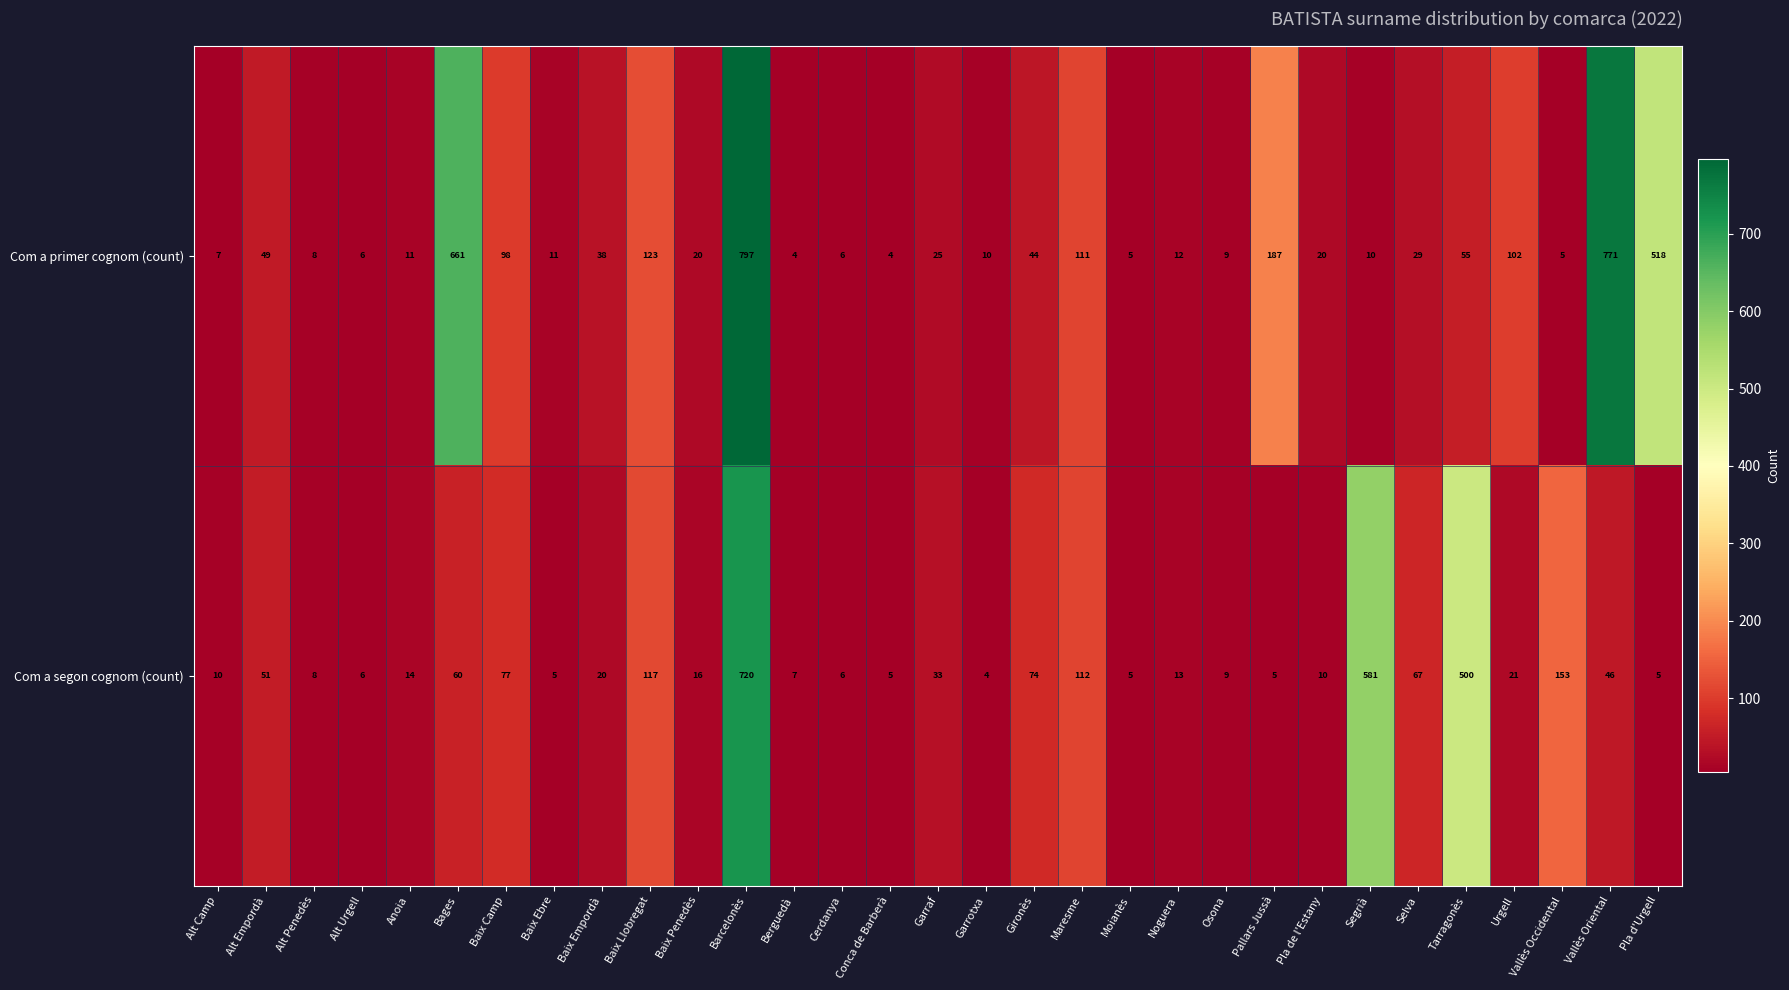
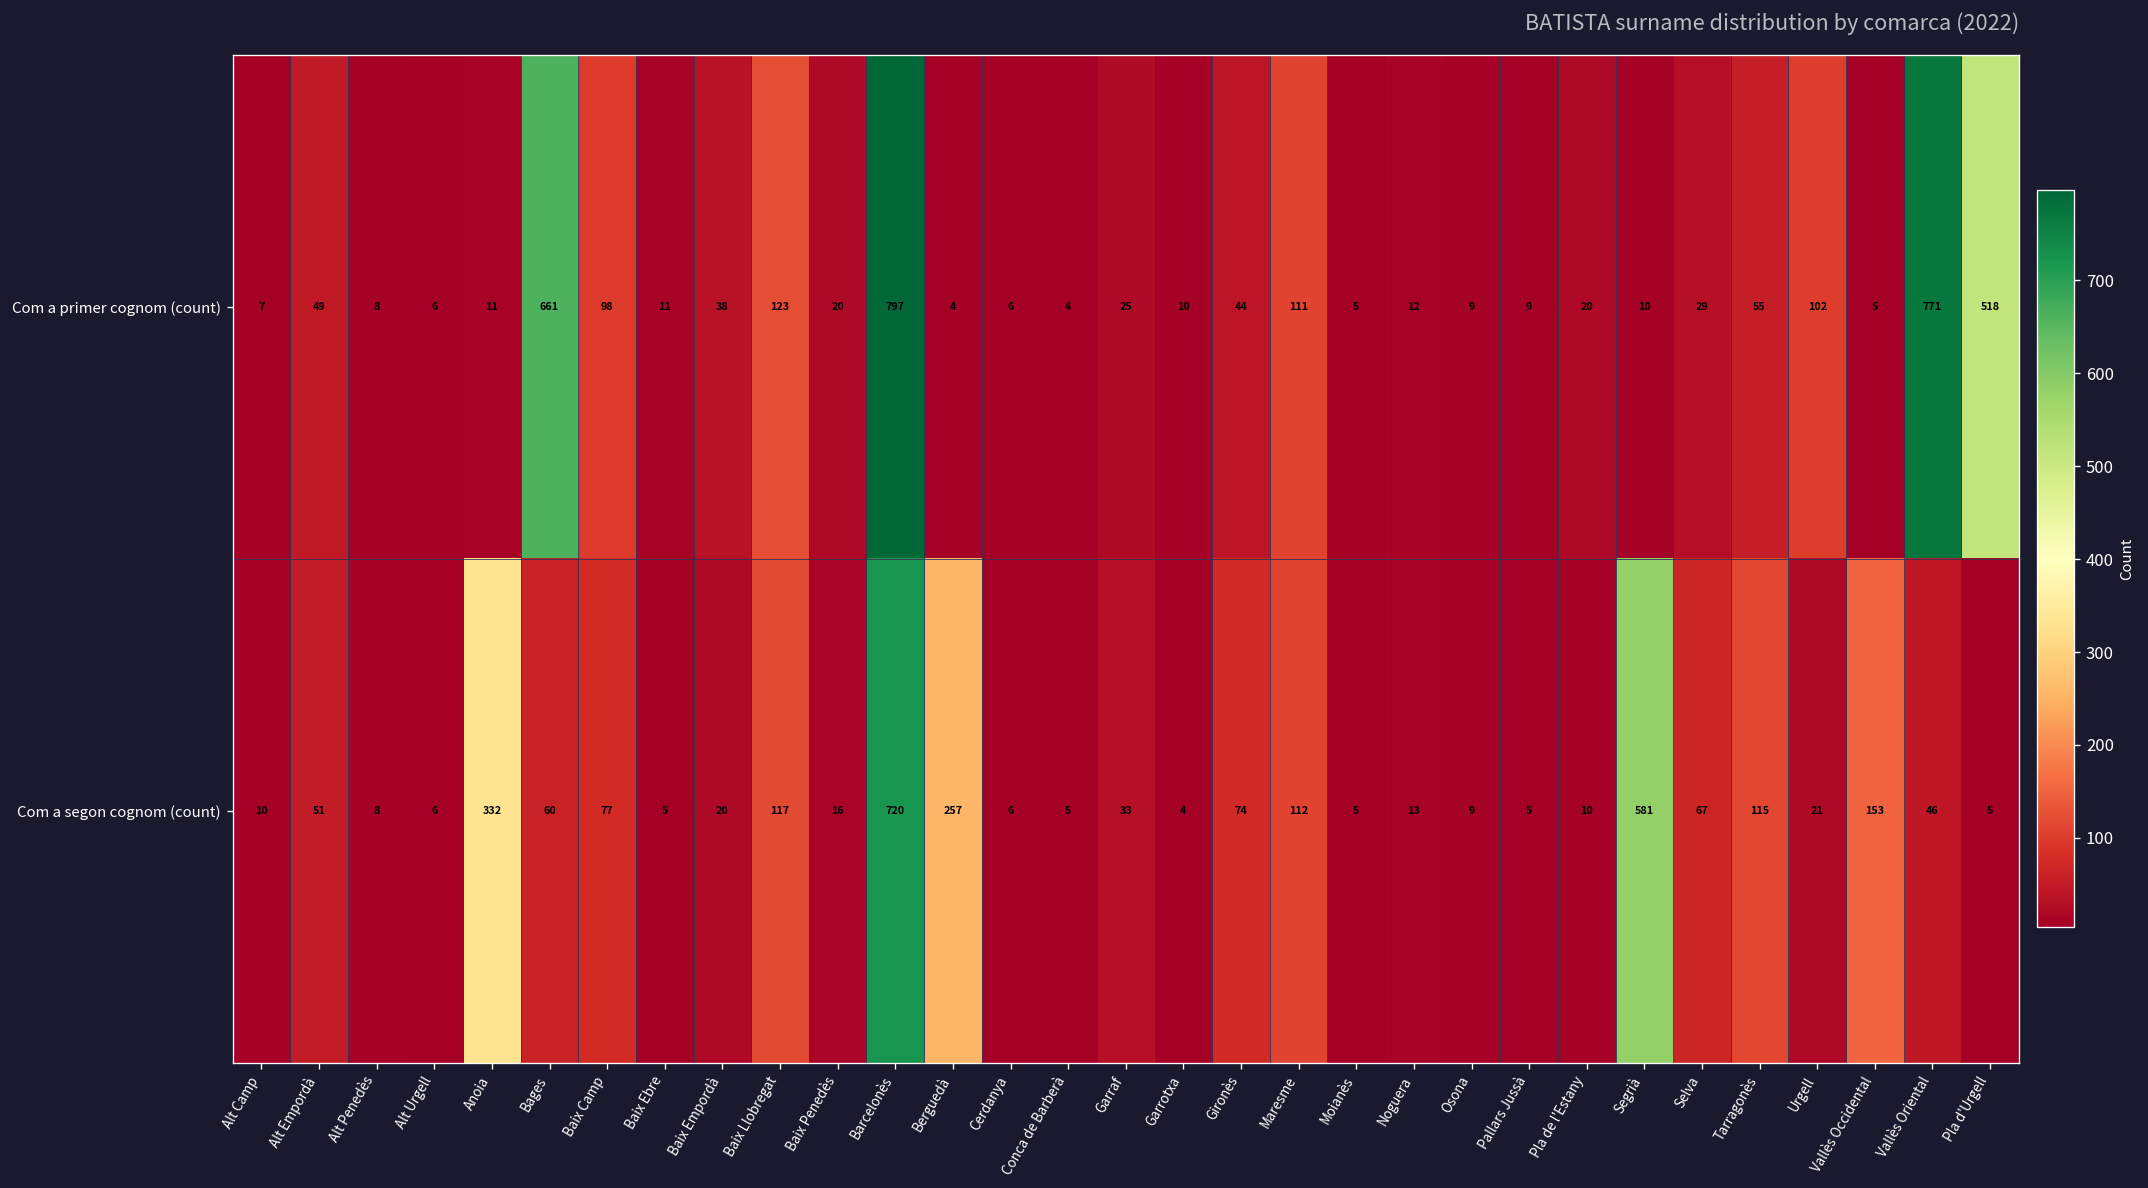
  {
    "Com a primer cognom (count)": {
      "Alt Camp": 7,
      "Alt Empordà": 49,
      "Alt Penedès": 8,
      "Alt Urgell": 6,
      "Anoia": 11,
      "Bages": 661,
      "Baix Camp": 98,
      "Baix Ebre": 11,
      "Baix Empordà": 38,
      "Baix Llobregat": 123,
      "Baix Penedès": 20,
      "Barcelonès": 797,
      "Berguedà": 4,
      "Cerdanya": 6,
      "Conca de Barberà": 4,
      "Garraf": 25,
      "Garrotxa": 10,
      "Gironès": 44,
      "Maresme": 111,
      "Moianès": 5,
      "Noguera": 12,
      "Osona": 9,
-     "Pallars Jussà": 187,
+     "Pallars Jussà": 9,
      "Pla de l'Estany": 20,
      "Segrià": 10,
      "Selva": 29,
      "Tarragonès": 55,
      "Urgell": 102,
      "Vallès Occidental": 5,
      "Vallès Oriental": 771,
      "Pla d'Urgell": 518
    },
    "Com a segon cognom (count)": {
      "Alt Camp": 10,
      "Alt Empordà": 51,
      "Alt Penedès": 8,
      "Alt Urgell": 6,
-     "Anoia": 14,
+     "Anoia": 332,
      "Bages": 60,
      "Baix Camp": 77,
      "Baix Ebre": 5,
      "Baix Empordà": 20,
      "Baix Llobregat": 117,
      "Baix Penedès": 16,
      "Barcelonès": 720,
-     "Berguedà": 7,
+     "Berguedà": 257,
      "Cerdanya": 6,
      "Conca de Barberà": 5,
      "Garraf": 33,
      "Garrotxa": 4,
      "Gironès": 74,
      "Maresme": 112,
      "Moianès": 5,
      "Noguera": 13,
      "Osona": 9,
      "Pallars Jussà": 5,
      "Pla de l'Estany": 10,
      "Segrià": 581,
      "Selva": 67,
-     "Tarragonès": 500,
+     "Tarragonès": 115,
      "Urgell": 21,
      "Vallès Occidental": 153,
      "Vallès Oriental": 46,
      "Pla d'Urgell": 5
    }
  }
